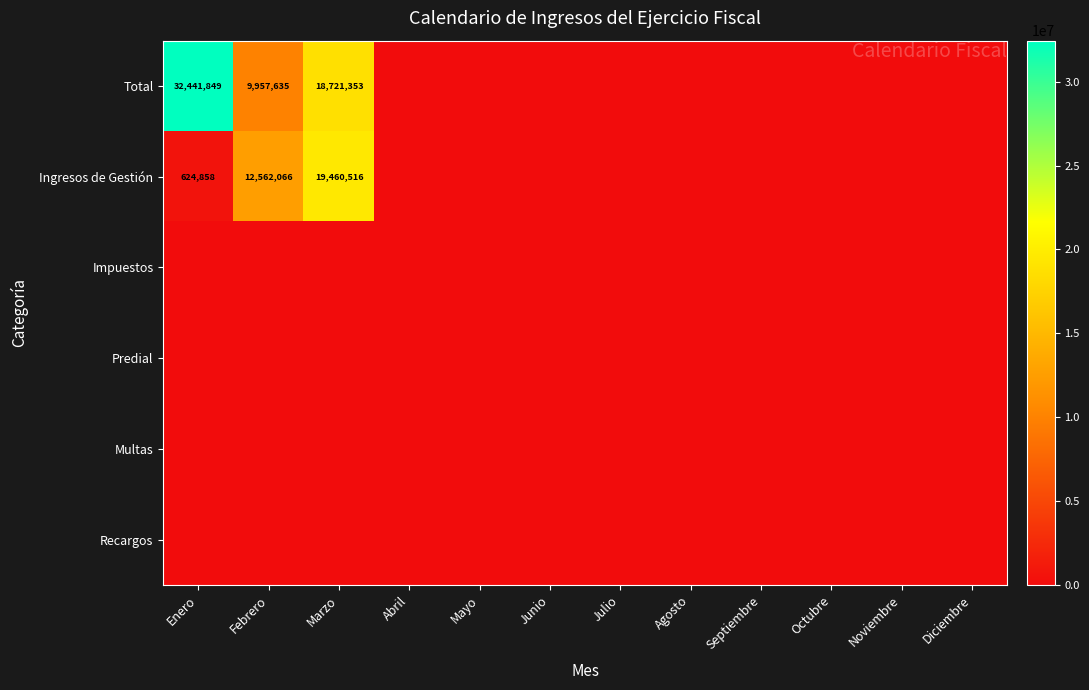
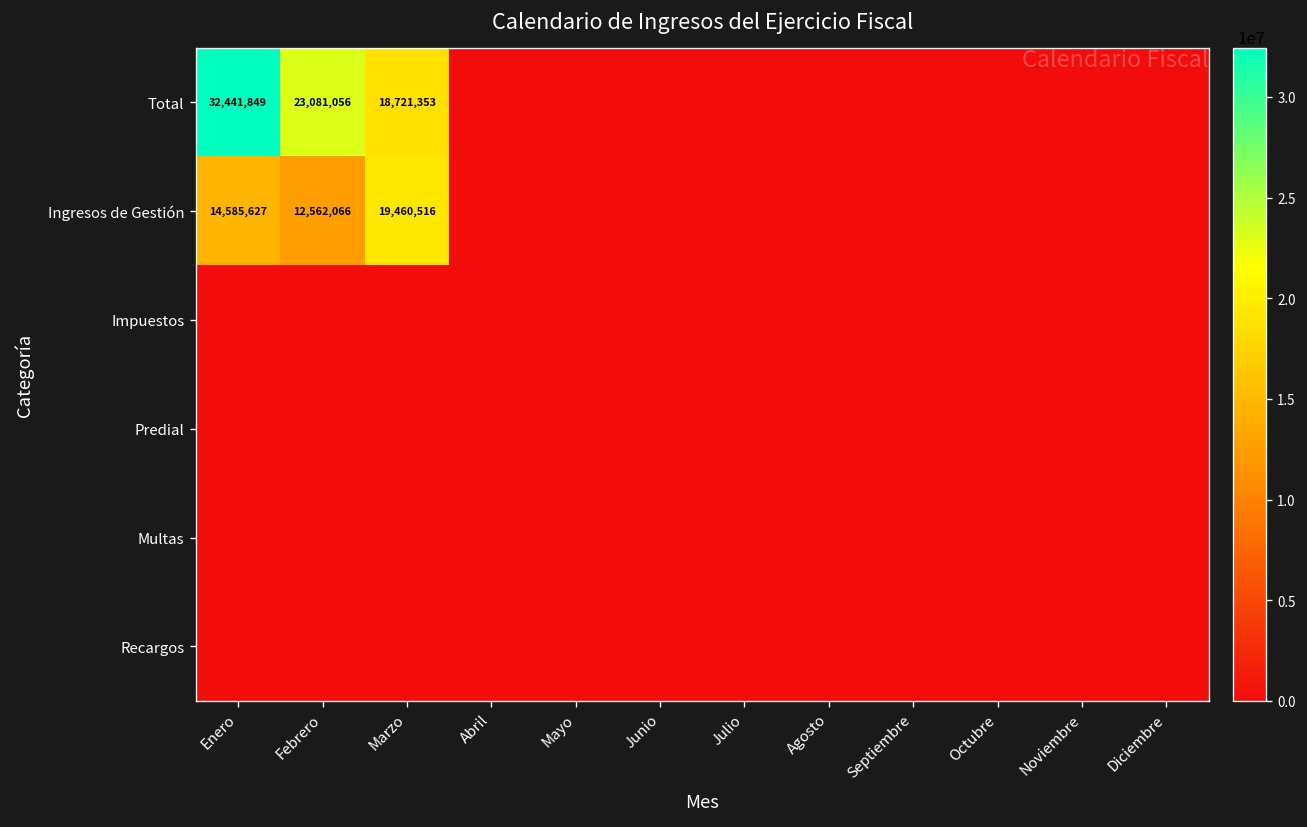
  {
    "Total": {
      "Enero": "32,441,849",
-     "Febrero": "9,957,635",
+     "Febrero": "23,081,056",
      "Marzo": "18,721,353"
    },
    "Ingresos de Gestión": {
-     "Enero": "624,858",
+     "Enero": "14,585,627",
      "Febrero": "12,562,066",
      "Marzo": "19,460,516"
    }
  }
